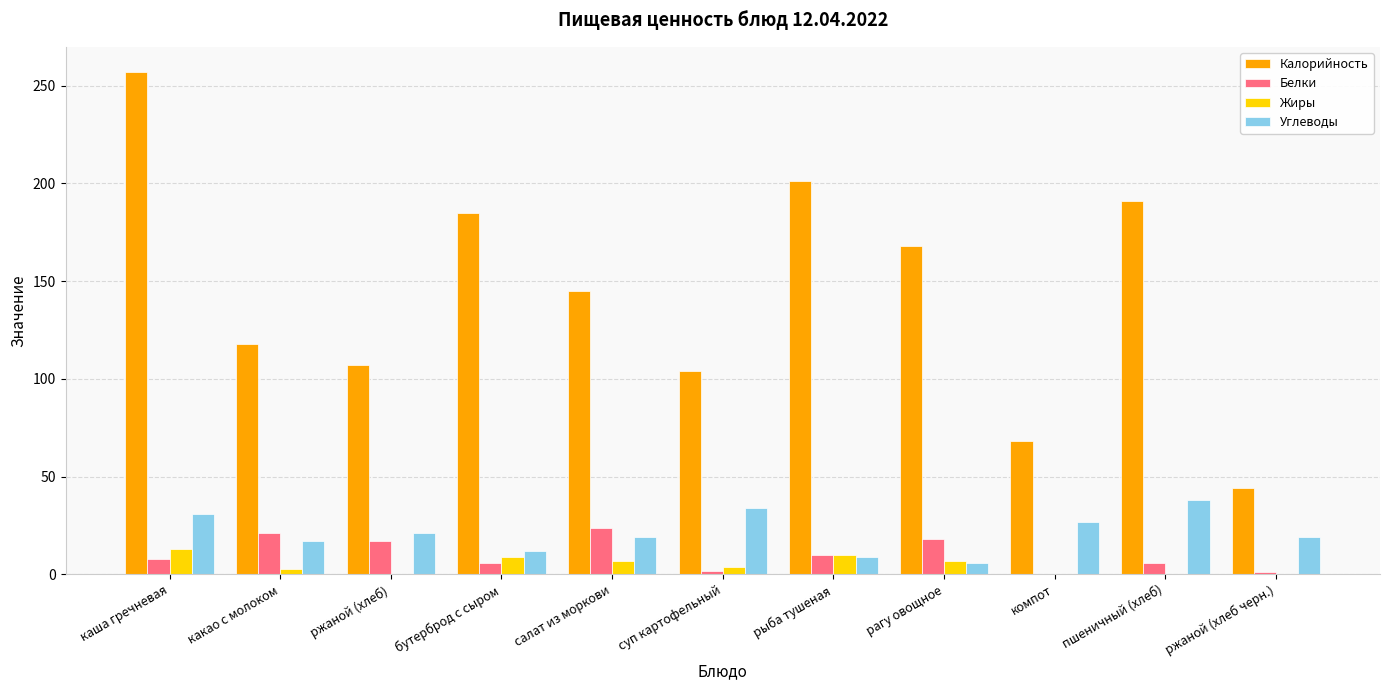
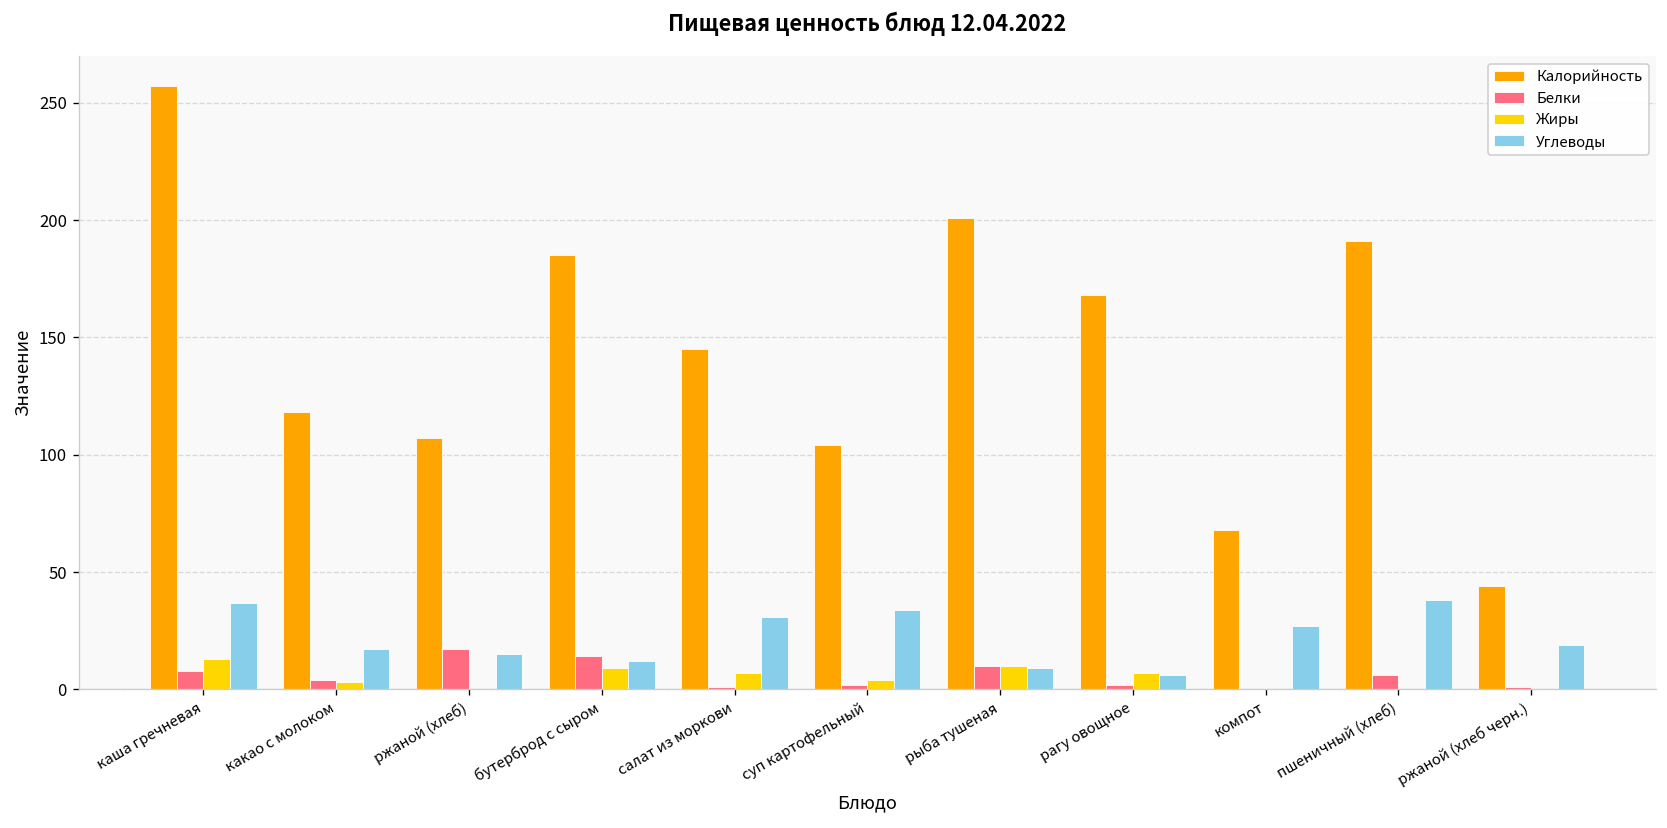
  {
    "Белки": {
      "каша гречневая": 8,
-     "какао с молоком": 21,
+     "какао с молоком": 4,
      "ржаной (хлеб)": 17,
-     "бутерброд с сыром": 6,
-     "салат из моркови": 24,
+     "бутерброд с сыром": 14,
+     "салат из моркови": 1,
      "суп картофельный": 2,
      "рыба тушеная": 10,
-     "рагу овощное": 18,
+     "рагу овощное": 2,
      "компот": 0,
      "пшеничный (хлеб)": 6
    },
    "Углеводы": {
-     "каша гречневая": 31,
+     "каша гречневая": 37,
      "какао с молоком": 17,
-     "ржаной (хлеб)": 21,
+     "ржаной (хлеб)": 15,
      "бутерброд с сыром": 12,
-     "салат из моркови": 19,
+     "салат из моркови": 31,
      "суп картофельный": 34,
      "рыба тушеная": 9,
      "рагу овощное": 6,
      "компот": 27,
      "пшеничный (хлеб)": 38,
      "ржаной (хлеб черн.)": 19
    }
  }
